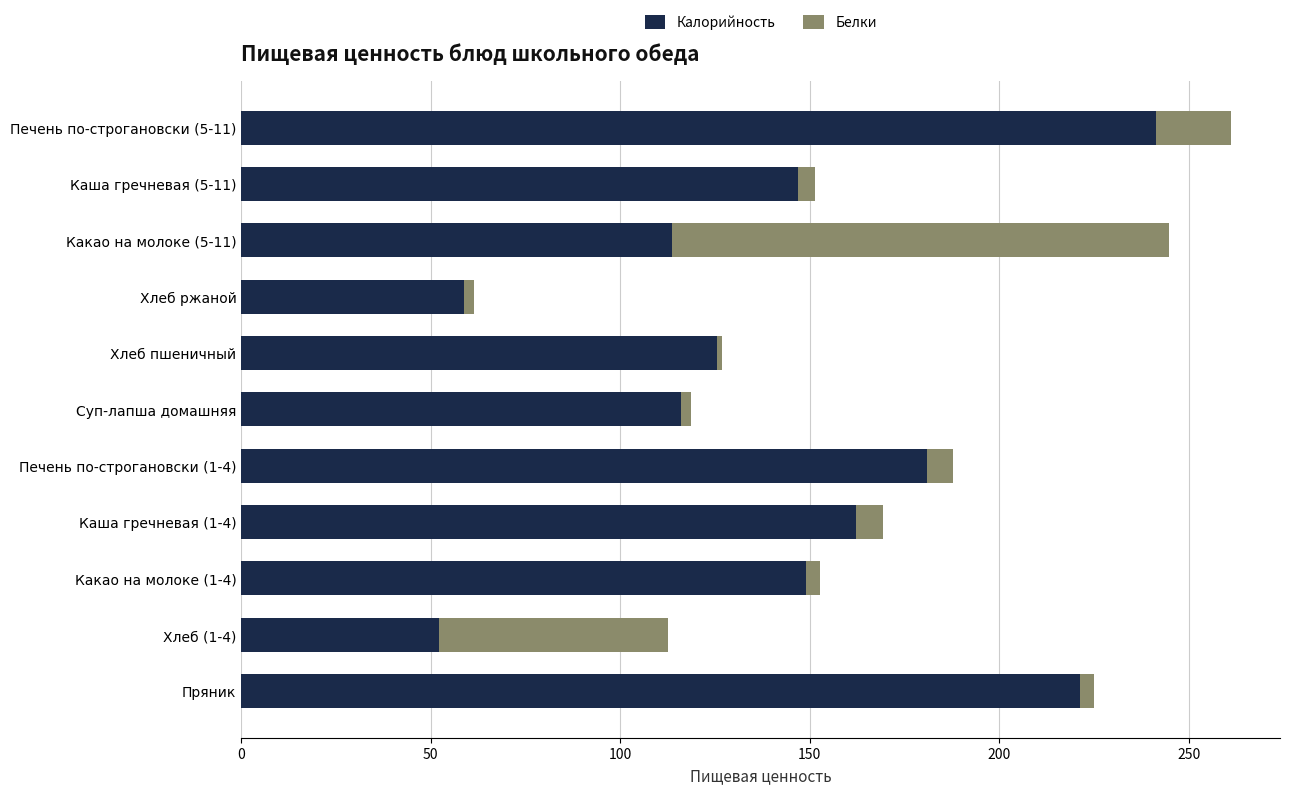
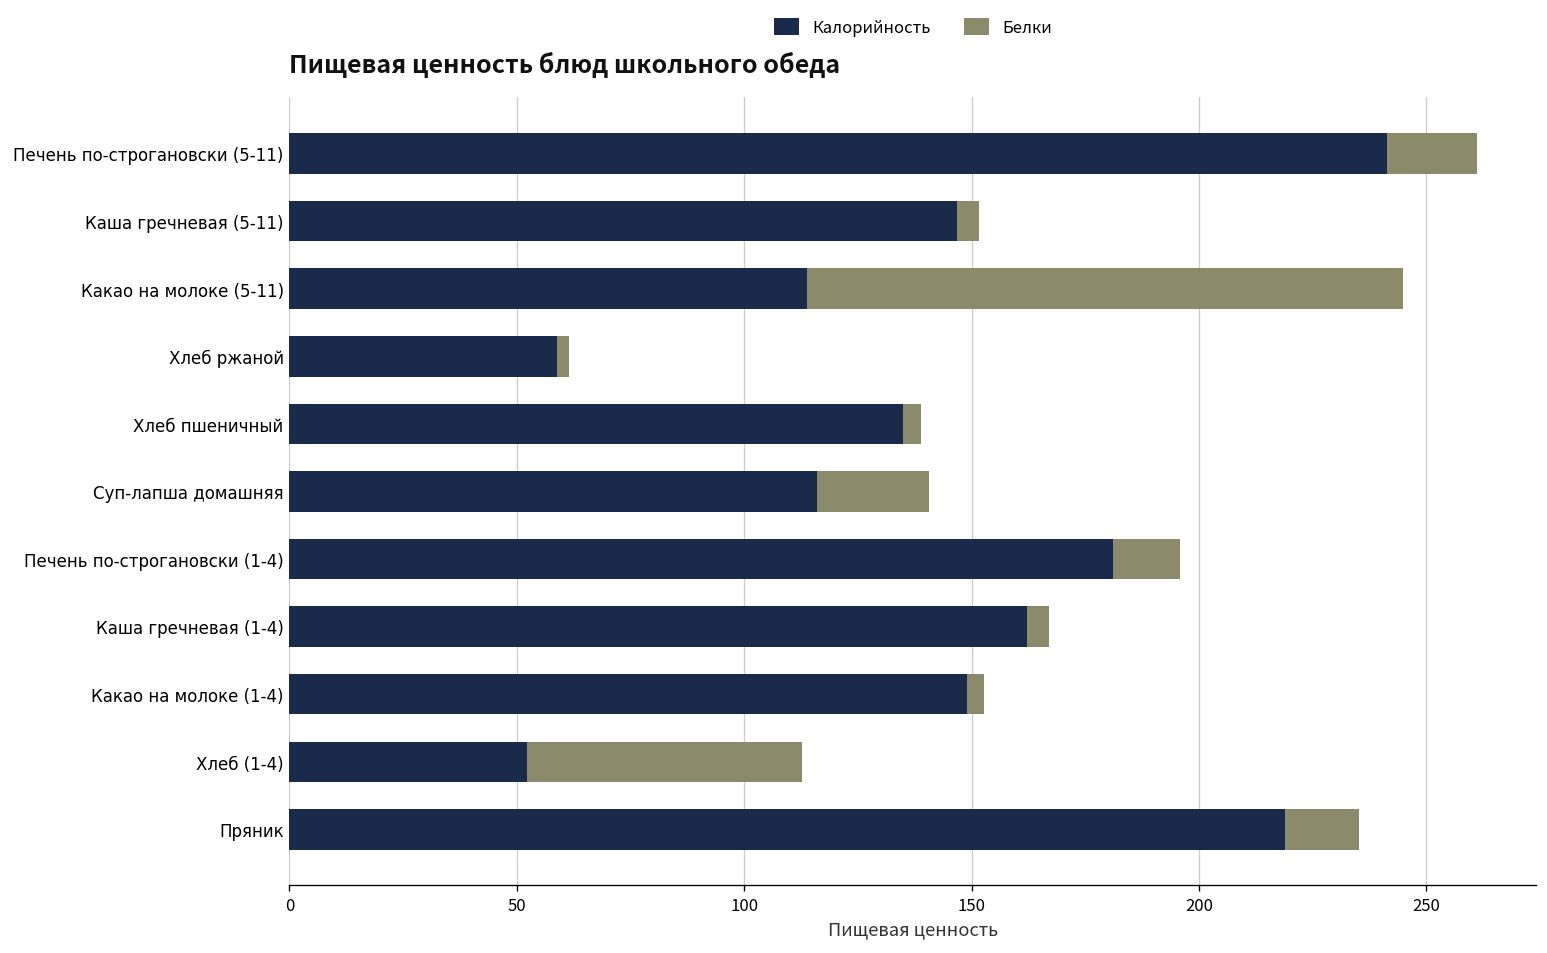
  {
    "Калорийность": {
      "Печень по-строгановски (5-11)": 241,
      "Каша гречневая (5-11)": 147,
      "Какао на молоке (5-11)": 114,
      "Хлеб ржаной": 59,
-     "Хлеб пшеничный": 126,
+     "Хлеб пшеничный": 135,
      "Суп-лапша домашняя": 116,
      "Печень по-строгановски (1-4)": 181,
      "Каша гречневая (1-4)": 162,
      "Какао на молоке (1-4)": 149,
      "Хлеб (1-4)": 52,
-     "Пряник": 221
+     "Пряник": 219
    },
    "Белки": {
      "Печень по-строгановски (5-11)": 20,
      "Каша гречневая (5-11)": 5,
      "Какао на молоке (5-11)": 131,
      "Хлеб ржаной": 3,
-     "Хлеб пшеничный": 1,
-     "Суп-лапша домашняя": 3,
-     "Печень по-строгановски (1-4)": 7,
-     "Каша гречневая (1-4)": 7,
+     "Хлеб пшеничный": 4,
+     "Суп-лапша домашняя": 25,
+     "Печень по-строгановски (1-4)": 15,
+     "Каша гречневая (1-4)": 5,
      "Какао на молоке (1-4)": 4,
      "Хлеб (1-4)": 60,
-     "Пряник": 4
+     "Пряник": 16
    }
  }
